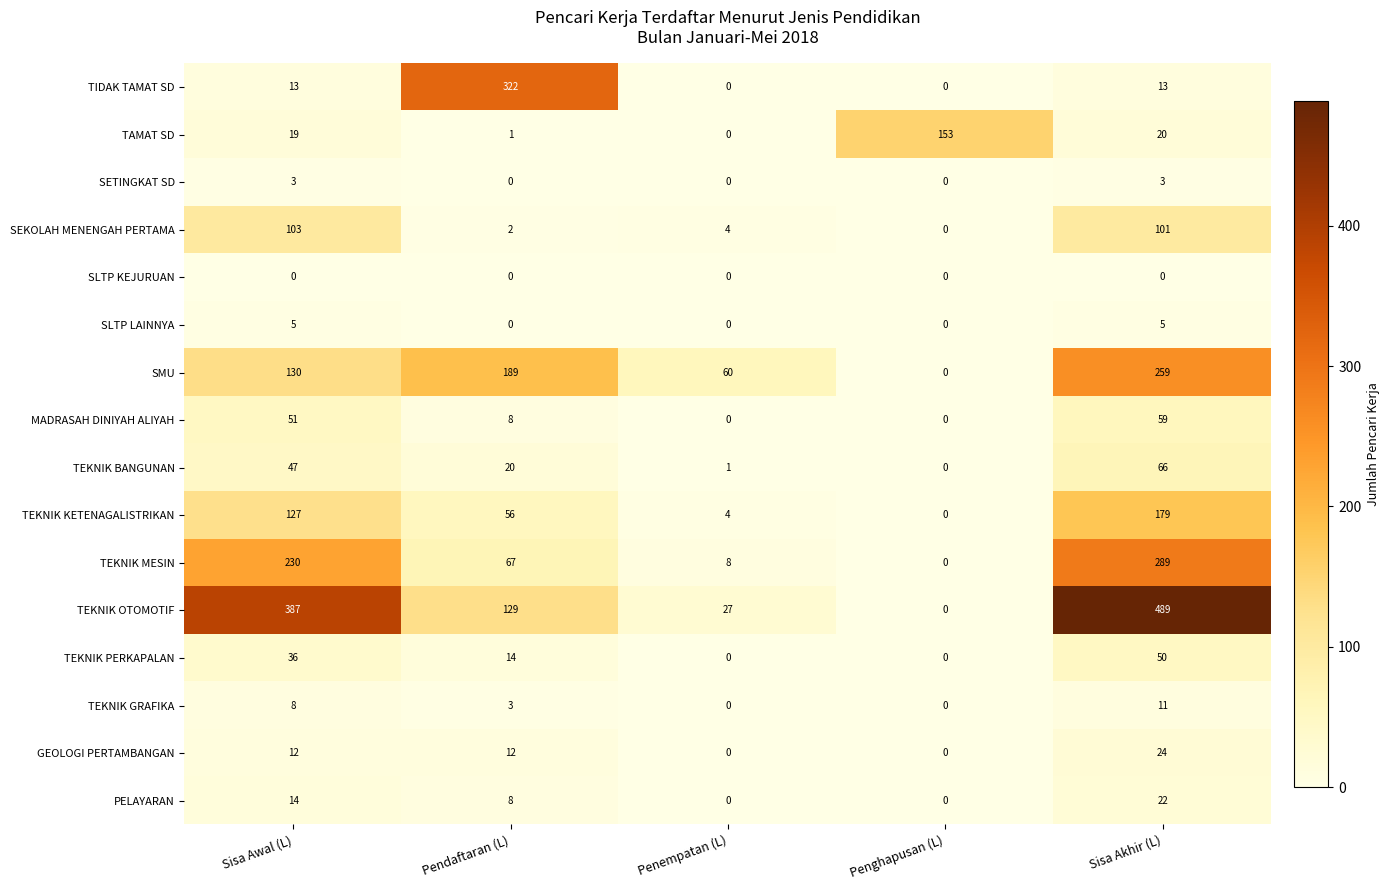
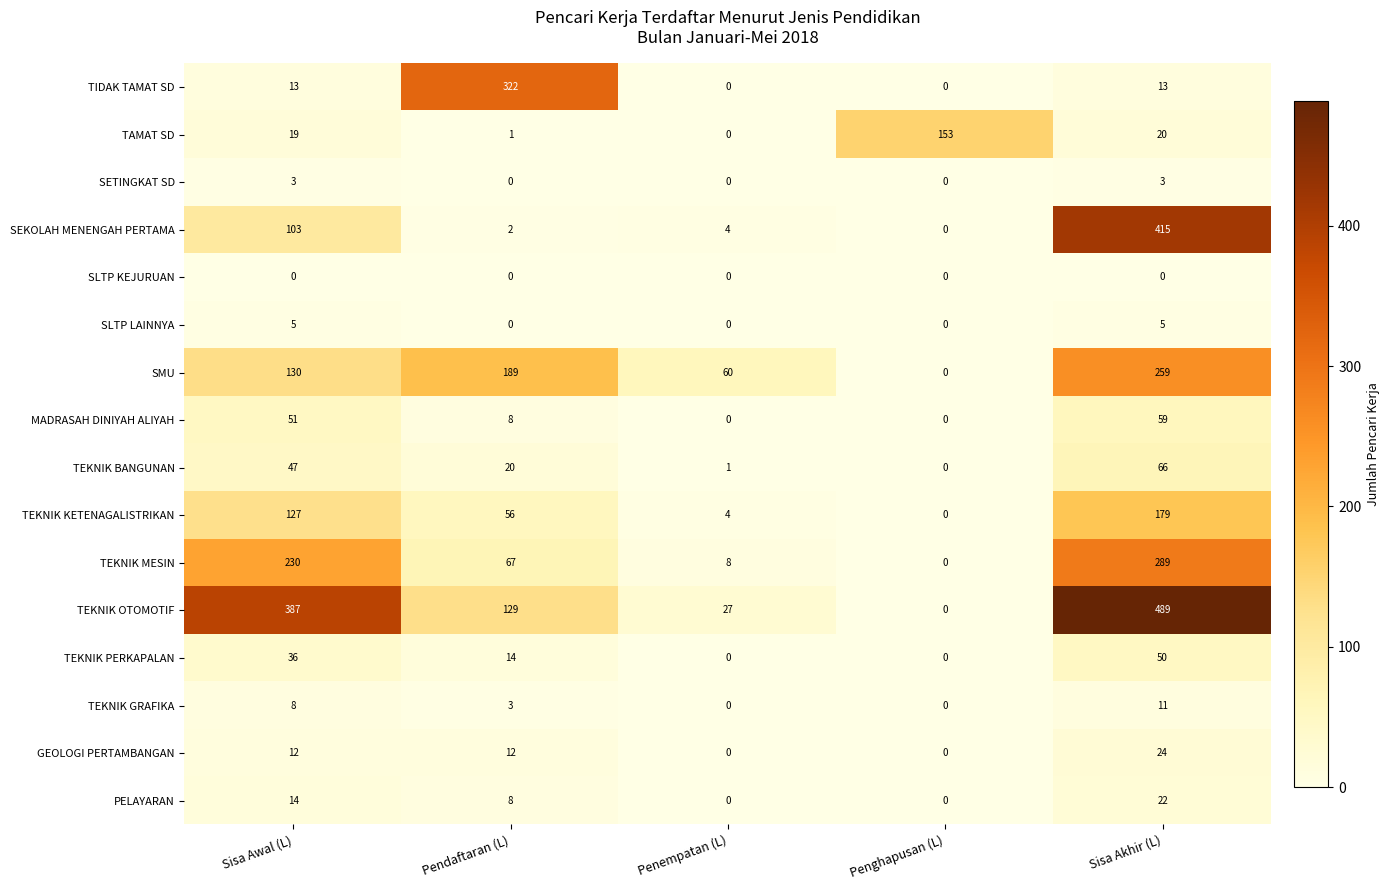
  {
    "TIDAK TAMAT SD": {
      "Sisa Awal (L)": 13,
      "Pendaftaran (L)": 322,
      "Penempatan (L)": 0,
      "Penghapusan (L)": 0,
      "Sisa Akhir (L)": 13
    },
    "TAMAT SD": {
      "Sisa Awal (L)": 19,
      "Pendaftaran (L)": 1,
      "Penempatan (L)": 0,
      "Penghapusan (L)": 153,
      "Sisa Akhir (L)": 20
    },
    "SETINGKAT SD": {
      "Sisa Awal (L)": 3,
      "Pendaftaran (L)": 0,
      "Penempatan (L)": 0,
      "Penghapusan (L)": 0,
      "Sisa Akhir (L)": 3
    },
    "SEKOLAH MENENGAH PERTAMA": {
      "Sisa Awal (L)": 103,
      "Pendaftaran (L)": 2,
      "Penempatan (L)": 4,
      "Penghapusan (L)": 0,
-     "Sisa Akhir (L)": 101
+     "Sisa Akhir (L)": 415
    },
    "SLTP KEJURUAN": {
      "Sisa Awal (L)": 0,
      "Pendaftaran (L)": 0,
      "Penempatan (L)": 0,
      "Penghapusan (L)": 0,
      "Sisa Akhir (L)": 0
    },
    "SLTP LAINNYA": {
      "Sisa Awal (L)": 5,
      "Pendaftaran (L)": 0,
      "Penempatan (L)": 0,
      "Penghapusan (L)": 0,
      "Sisa Akhir (L)": 5
    },
    "SMU": {
      "Sisa Awal (L)": 130,
      "Pendaftaran (L)": 189,
      "Penempatan (L)": 60,
      "Penghapusan (L)": 0,
      "Sisa Akhir (L)": 259
    },
    "MADRASAH DINIYAH ALIYAH": {
      "Sisa Awal (L)": 51,
      "Pendaftaran (L)": 8,
      "Penempatan (L)": 0,
      "Penghapusan (L)": 0,
      "Sisa Akhir (L)": 59
    },
    "TEKNIK BANGUNAN": {
      "Sisa Awal (L)": 47,
      "Pendaftaran (L)": 20,
      "Penempatan (L)": 1,
      "Penghapusan (L)": 0,
      "Sisa Akhir (L)": 66
    },
    "TEKNIK KETENAGALISTRIKAN": {
      "Sisa Awal (L)": 127,
      "Pendaftaran (L)": 56,
      "Penempatan (L)": 4,
      "Penghapusan (L)": 0,
      "Sisa Akhir (L)": 179
    },
    "TEKNIK MESIN": {
      "Sisa Awal (L)": 230,
      "Pendaftaran (L)": 67,
      "Penempatan (L)": 8,
      "Penghapusan (L)": 0,
      "Sisa Akhir (L)": 289
    },
    "TEKNIK OTOMOTIF": {
      "Sisa Awal (L)": 387,
      "Pendaftaran (L)": 129,
      "Penempatan (L)": 27,
      "Penghapusan (L)": 0,
      "Sisa Akhir (L)": 489
    },
    "TEKNIK PERKAPALAN": {
      "Sisa Awal (L)": 36,
      "Pendaftaran (L)": 14,
      "Penempatan (L)": 0,
      "Penghapusan (L)": 0,
      "Sisa Akhir (L)": 50
    },
    "TEKNIK GRAFIKA": {
      "Sisa Awal (L)": 8,
      "Pendaftaran (L)": 3,
      "Penempatan (L)": 0,
      "Penghapusan (L)": 0,
      "Sisa Akhir (L)": 11
    },
    "GEOLOGI PERTAMBANGAN": {
      "Sisa Awal (L)": 12,
      "Pendaftaran (L)": 12,
      "Penempatan (L)": 0,
      "Penghapusan (L)": 0,
      "Sisa Akhir (L)": 24
    },
    "PELAYARAN": {
      "Sisa Awal (L)": 14,
      "Pendaftaran (L)": 8,
      "Penempatan (L)": 0,
      "Penghapusan (L)": 0,
      "Sisa Akhir (L)": 22
    }
  }
